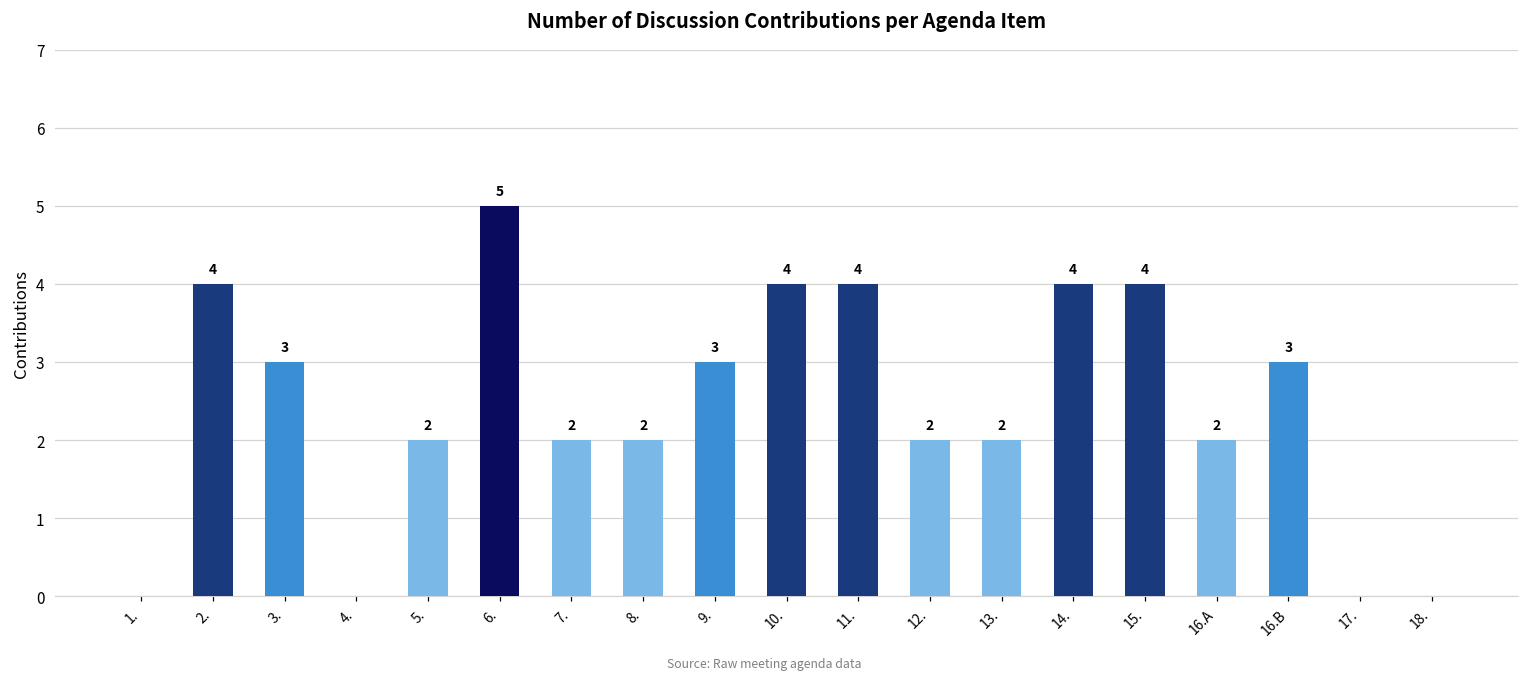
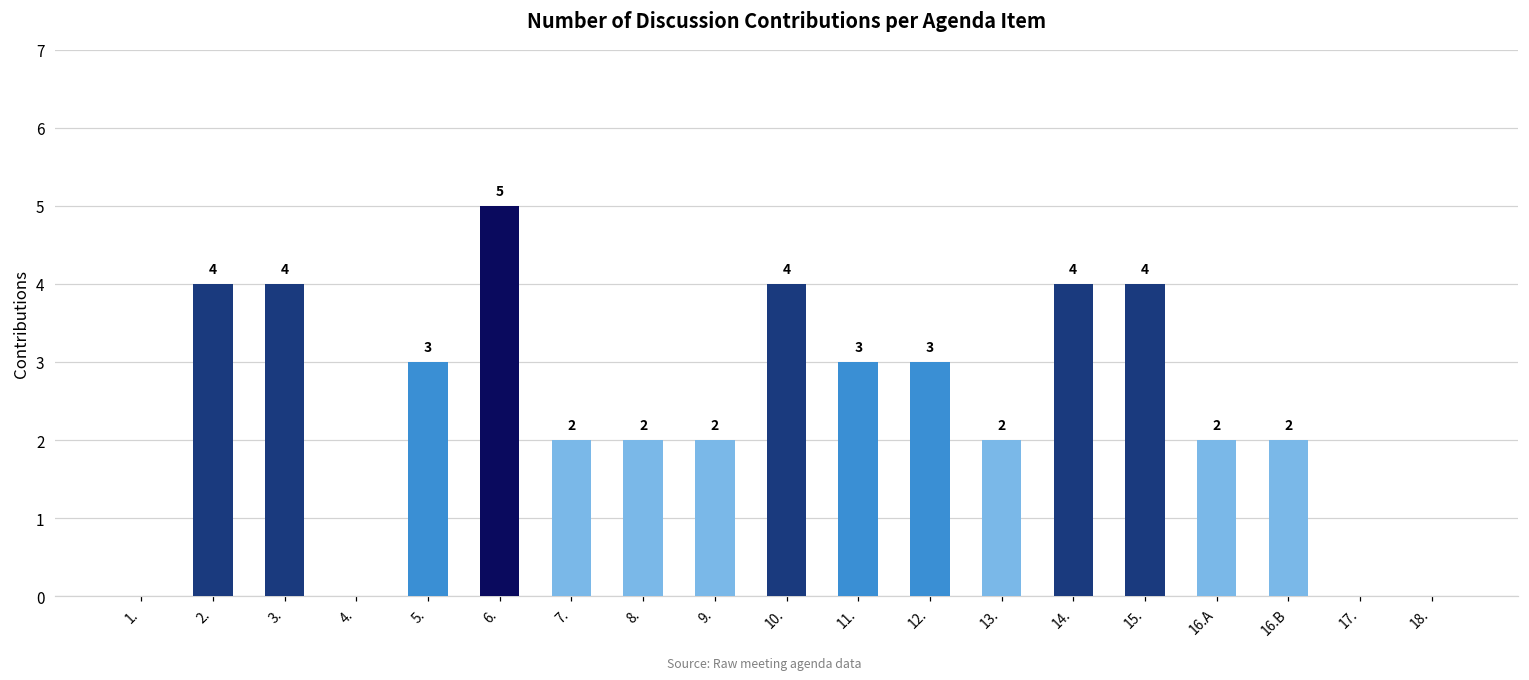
  {
    "2.": 4,
-   "3.": 3,
-   "5.": 2,
+   "3.": 4,
+   "5.": 3,
    "6.": 5,
    "7.": 2,
    "8.": 2,
-   "9.": 3,
+   "9.": 2,
    "10.": 4,
-   "11.": 4,
-   "12.": 2,
+   "11.": 3,
+   "12.": 3,
    "13.": 2,
    "14.": 4,
    "15.": 4,
    "16.A": 2,
-   "16.B": 3
+   "16.B": 2
  }
